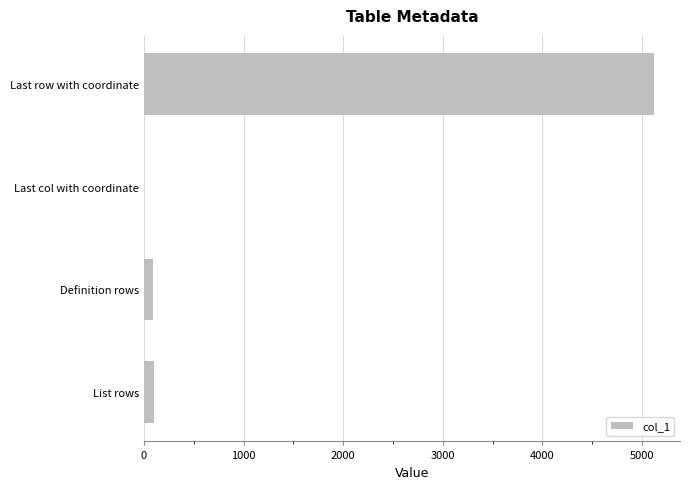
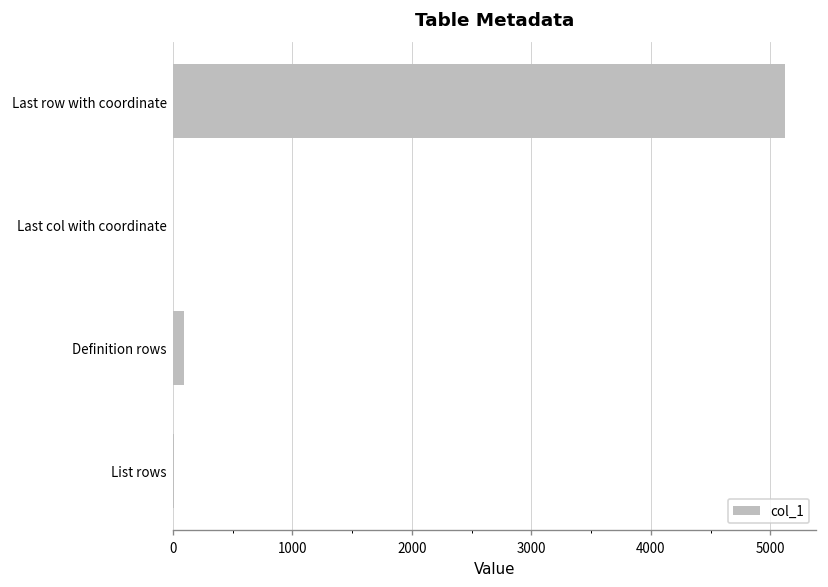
  {
    "Last row with coordinate": 5100,
    "Definition rows": 100,
-   "List rows": 100
+   "List rows": 0
  }
